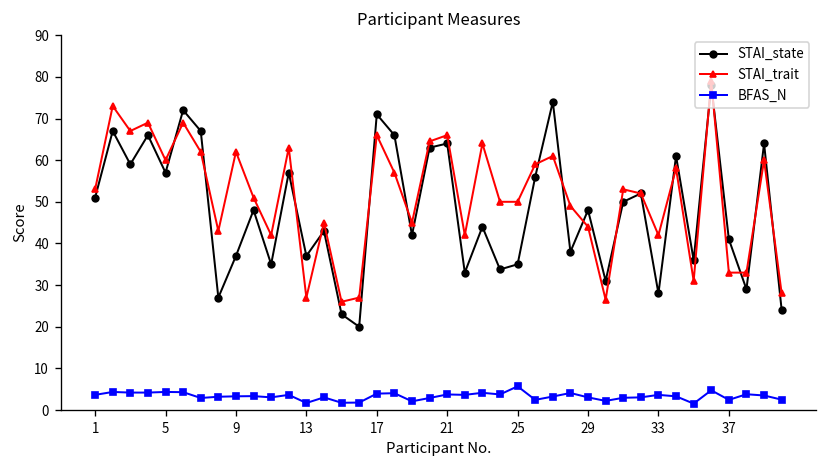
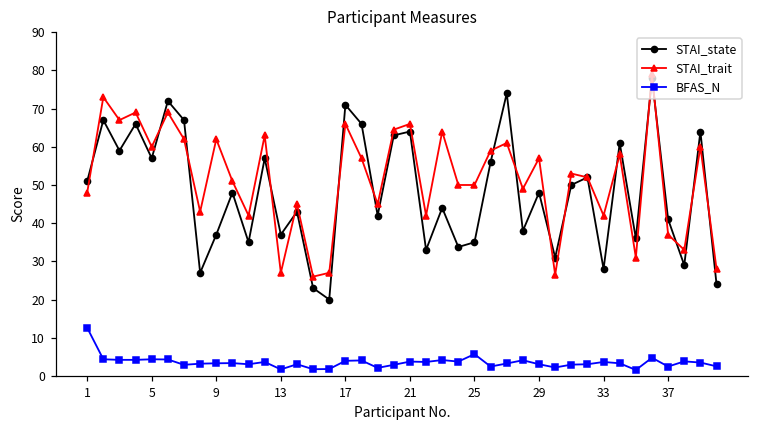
  {
    "STAI_state": {
      "1": 51,
      "5": 57,
      "9": 37,
      "13": 37,
      "17": 71,
      "21": 64,
      "25": 35,
      "29": 48,
      "33": 28,
      "37": 41
    },
    "STAI_trait": {
-     "1": 53,
+     "1": 48,
      "5": 60,
      "9": 62,
      "13": 27,
      "17": 66,
      "21": 66,
      "25": 50,
-     "29": 44,
+     "29": 57,
      "33": 42,
-     "37": 33
+     "37": 37
    },
    "BFAS_N": {
-     "1": 4,
+     "1": 13,
      "5": 4,
      "9": 3,
      "13": 2,
      "17": 4,
      "21": 4,
      "25": 6,
      "29": 3,
      "33": 4,
      "37": 2
    }
  }
